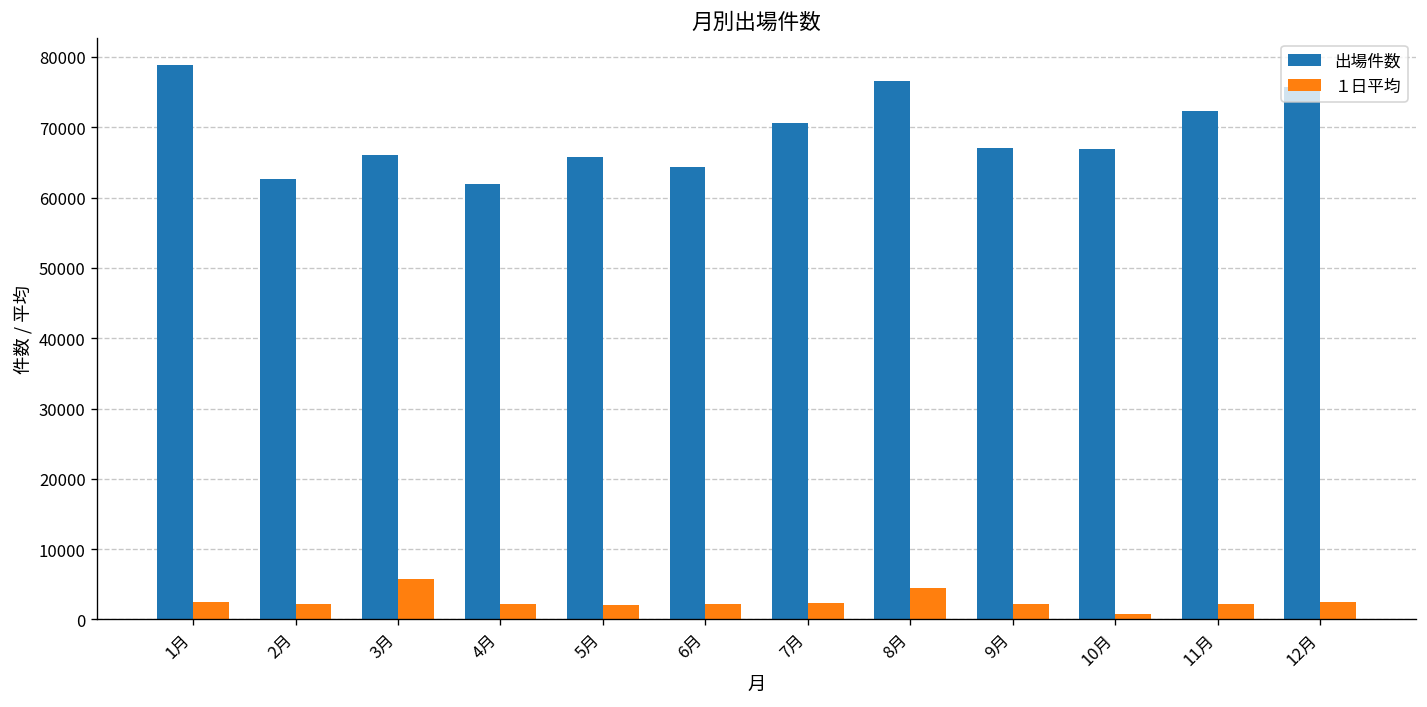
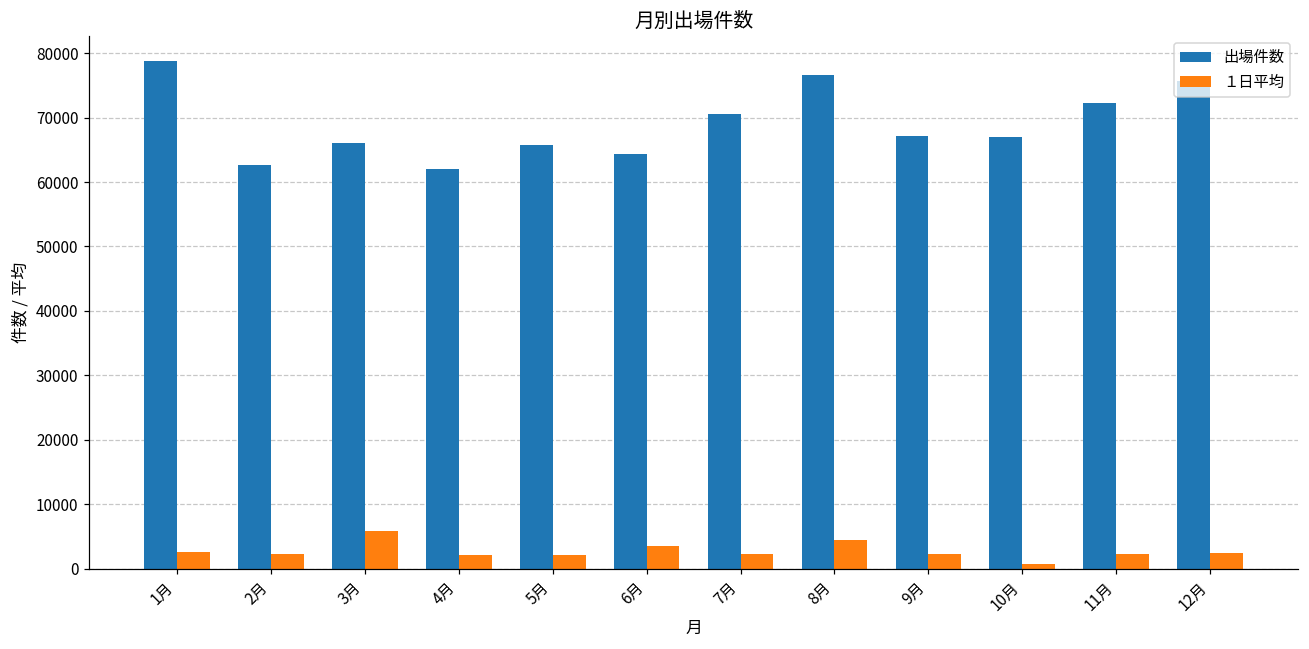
  {
    "出場件数": {
      "1月": 79000,
      "2月": 63000,
      "3月": 66000,
      "4月": 62000,
      "5月": 66000,
      "6月": 64000,
      "7月": 71000,
      "8月": 77000,
      "9月": 67000,
      "10月": 67000,
      "11月": 72000
    },
    "１日平均": {
      "1月": 3000,
      "2月": 2000,
      "3月": 6000,
      "4月": 2000,
      "5月": 2000,
-     "6月": 2000,
+     "6月": 4000,
      "7月": 2000,
      "8月": 4000,
      "9月": 2000,
      "10月": 1000,
      "11月": 2000,
      "12月": 2000
    }
  }
